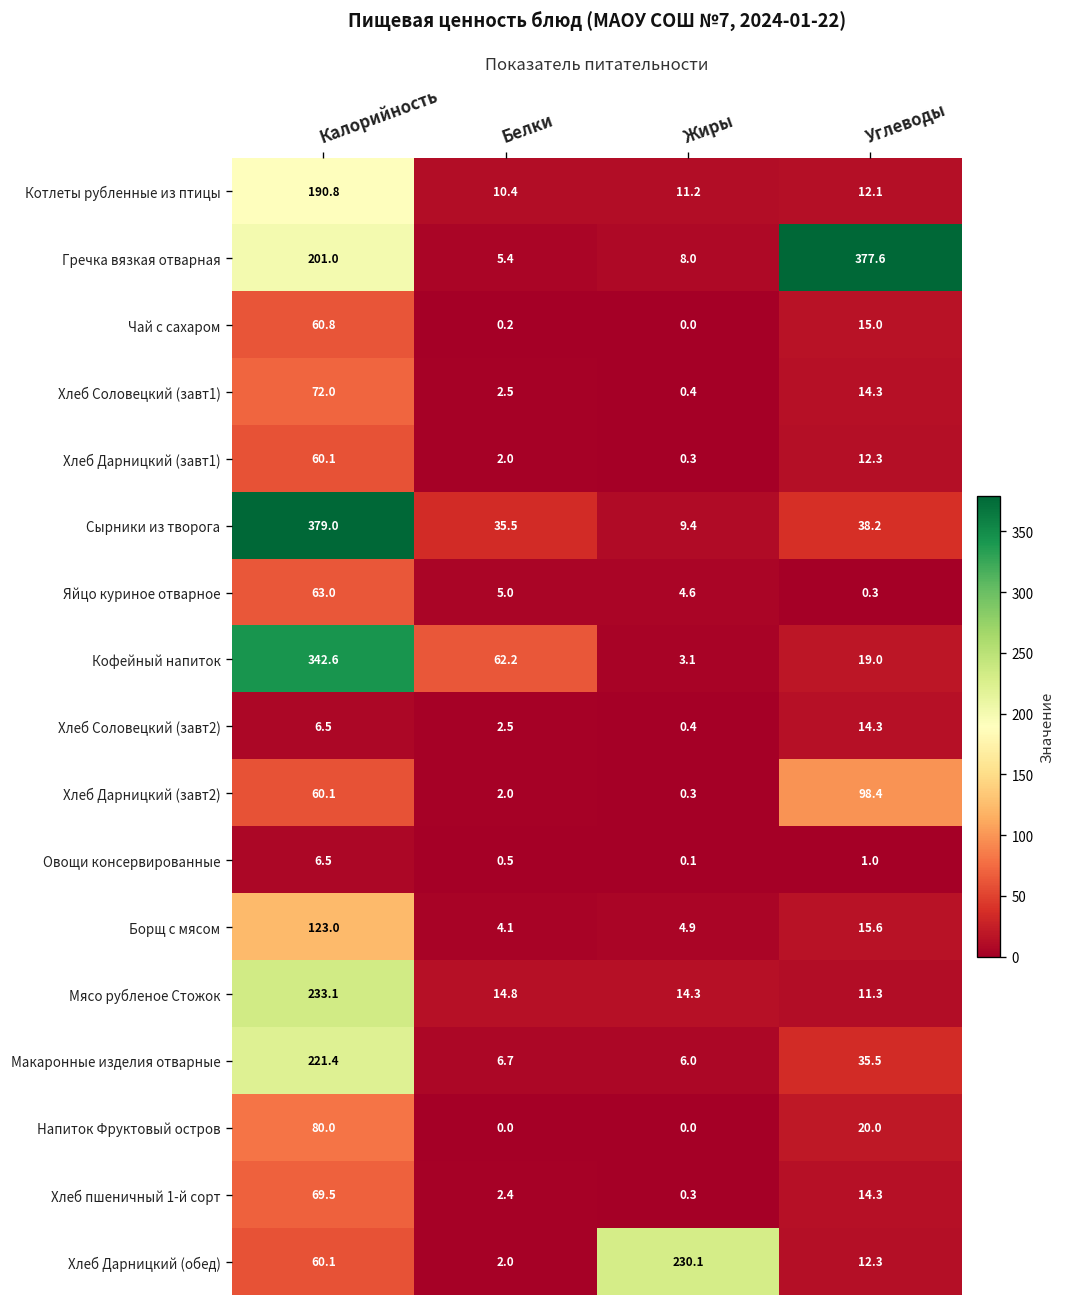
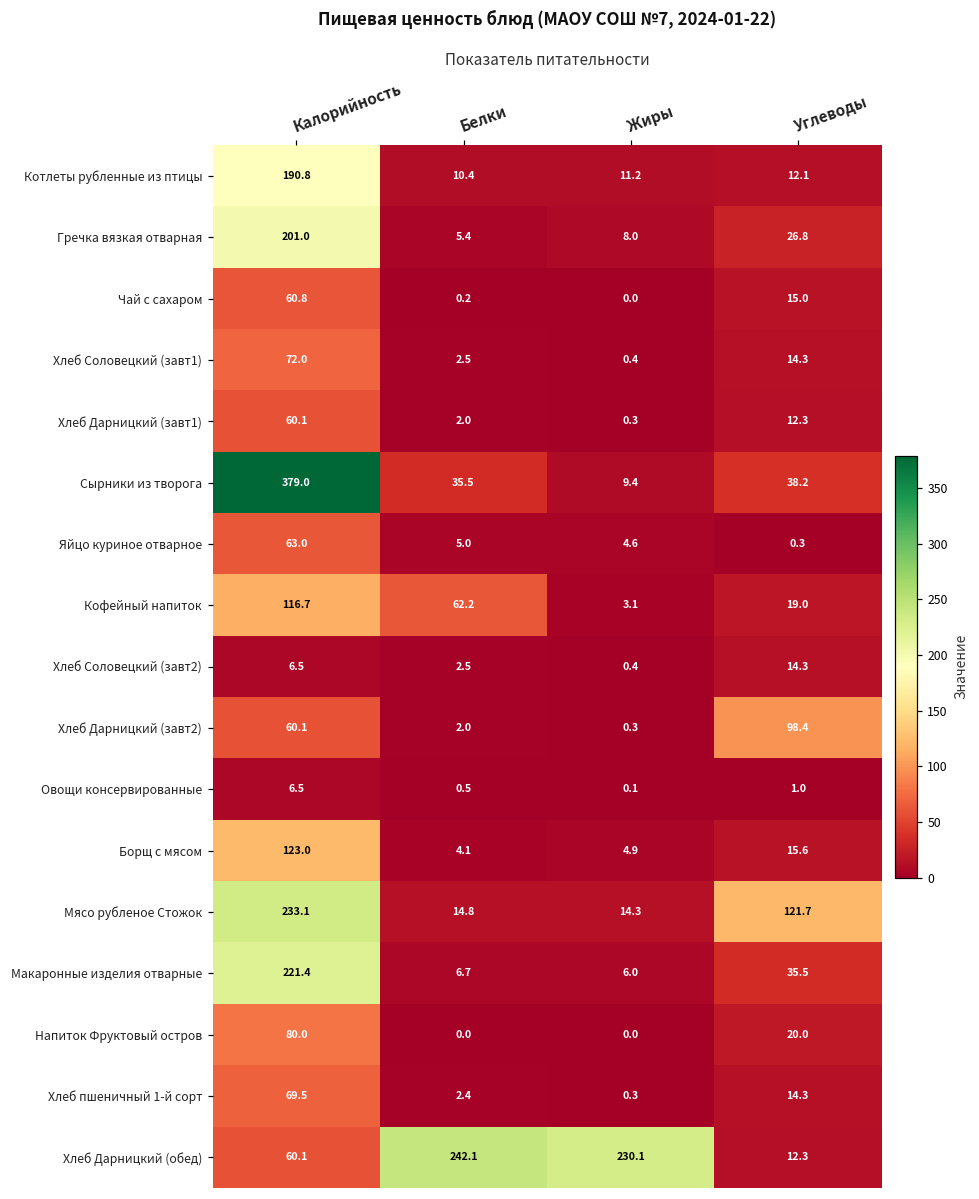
  {
    "Котлеты рубленные из птицы": {
      "Калорийность": 190.8,
      "Белки": 10.4,
      "Жиры": 11.2,
      "Углеводы": 12.1
    },
    "Гречка вязкая отварная": {
      "Калорийность": 201.0,
      "Белки": 5.4,
      "Жиры": 8.0,
-     "Углеводы": 377.6
+     "Углеводы": 26.8
    },
    "Чай с сахаром": {
      "Калорийность": 60.8,
      "Белки": 0.2,
      "Жиры": 0.0,
      "Углеводы": 15.0
    },
    "Хлеб Соловецкий (завт1)": {
      "Калорийность": 72.0,
      "Белки": 2.5,
      "Жиры": 0.4,
      "Углеводы": 14.3
    },
    "Хлеб Дарницкий (завт1)": {
      "Калорийность": 60.1,
      "Белки": 2.0,
      "Жиры": 0.3,
      "Углеводы": 12.3
    },
    "Сырники из творога": {
      "Калорийность": 379.0,
      "Белки": 35.5,
      "Жиры": 9.4,
      "Углеводы": 38.2
    },
    "Яйцо куриное отварное": {
      "Калорийность": 63.0,
      "Белки": 5.0,
      "Жиры": 4.6,
      "Углеводы": 0.3
    },
    "Кофейный напиток": {
-     "Калорийность": 342.6,
+     "Калорийность": 116.7,
      "Белки": 62.2,
      "Жиры": 3.1,
      "Углеводы": 19.0
    },
    "Хлеб Соловецкий (завт2)": {
      "Калорийность": 6.5,
      "Белки": 2.5,
      "Жиры": 0.4,
      "Углеводы": 14.3
    },
    "Хлеб Дарницкий (завт2)": {
      "Калорийность": 60.1,
      "Белки": 2.0,
      "Жиры": 0.3,
      "Углеводы": 98.4
    },
    "Овощи консервированные": {
      "Калорийность": 6.5,
      "Белки": 0.5,
      "Жиры": 0.1,
      "Углеводы": 1.0
    },
    "Борщ с мясом": {
      "Калорийность": 123.0,
      "Белки": 4.1,
      "Жиры": 4.9,
      "Углеводы": 15.6
    },
    "Мясо рубленое Стожок": {
      "Калорийность": 233.1,
      "Белки": 14.8,
      "Жиры": 14.3,
-     "Углеводы": 11.3
+     "Углеводы": 121.7
    },
    "Макаронные изделия отварные": {
      "Калорийность": 221.4,
      "Белки": 6.7,
      "Жиры": 6.0,
      "Углеводы": 35.5
    },
    "Напиток Фруктовый остров": {
      "Калорийность": 80.0,
      "Белки": 0.0,
      "Жиры": 0.0,
      "Углеводы": 20.0
    },
    "Хлеб пшеничный 1-й сорт": {
      "Калорийность": 69.5,
      "Белки": 2.4,
      "Жиры": 0.3,
      "Углеводы": 14.3
    },
    "Хлеб Дарницкий (обед)": {
      "Калорийность": 60.1,
-     "Белки": 2.0,
+     "Белки": 242.1,
      "Жиры": 230.1,
      "Углеводы": 12.3
    }
  }
